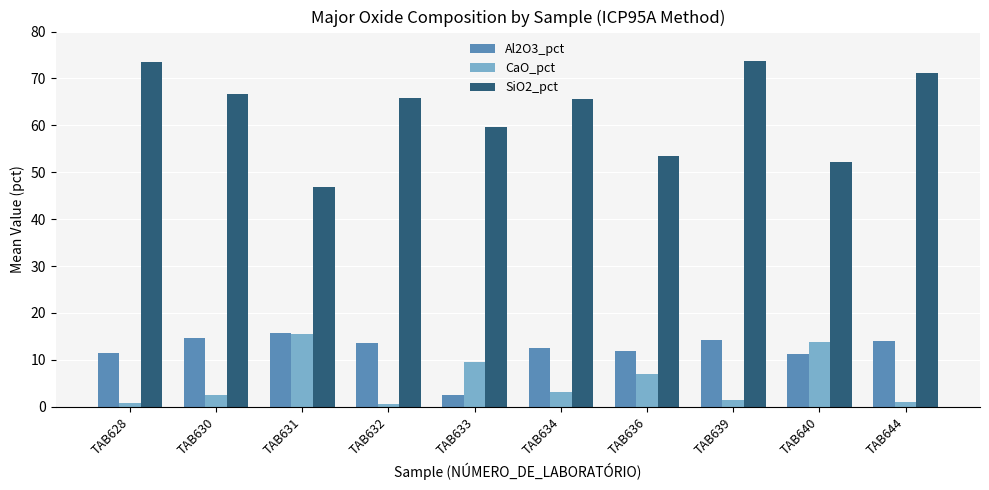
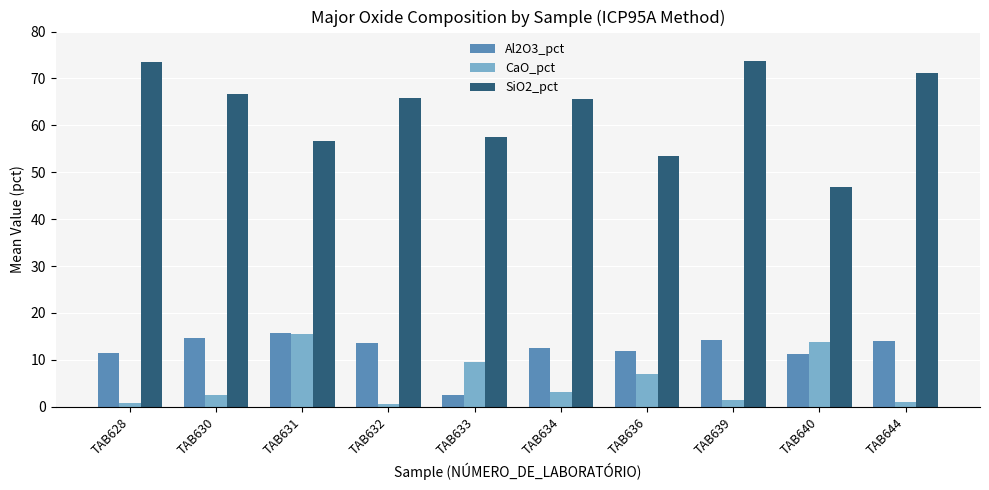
  {
    "SiO2_pct": {
      "TAB628": 74,
      "TAB630": 67,
-     "TAB631": 47,
+     "TAB631": 57,
      "TAB632": 66,
-     "TAB633": 60,
+     "TAB633": 58,
      "TAB634": 66,
      "TAB636": 54,
      "TAB639": 74,
-     "TAB640": 52,
+     "TAB640": 47,
      "TAB644": 71
    }
  }
